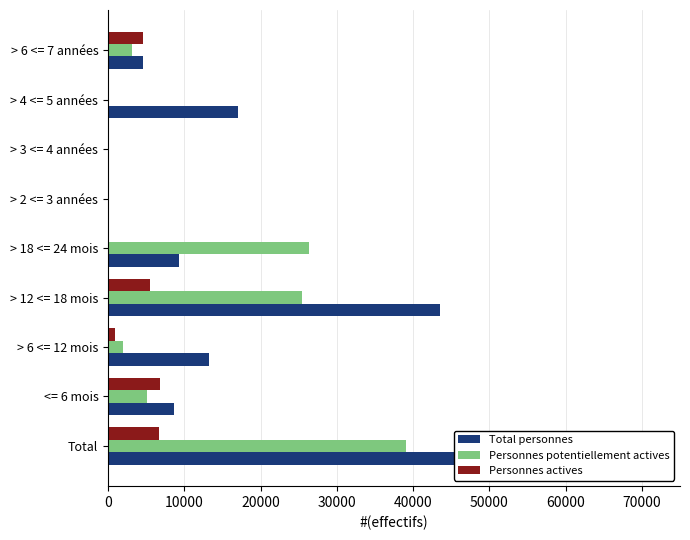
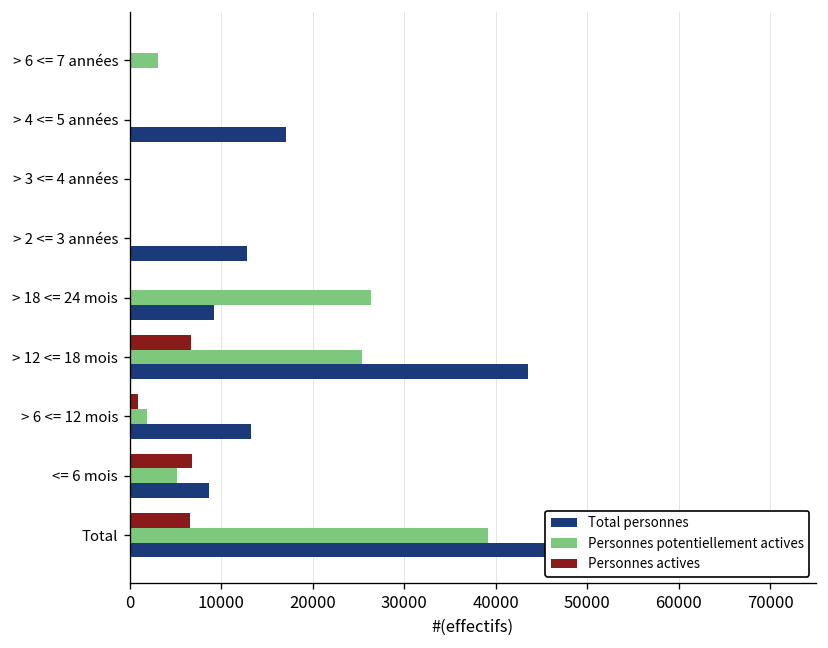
  {
    "Total personnes": {
-     "> 6 <= 7 années": 5000,
+     "> 6 <= 7 années": 0,
      "> 4 <= 5 années": 17000,
-     "> 2 <= 3 années": 0,
+     "> 2 <= 3 années": 13000,
      "> 18 <= 24 mois": 9000,
      "> 12 <= 18 mois": 44000,
      "> 6 <= 12 mois": 13000,
      "<= 6 mois": 9000
    },
    "Personnes potentiellement actives": {
      "> 6 <= 7 années": 3000,
      "> 18 <= 24 mois": 26000,
      "> 12 <= 18 mois": 25000,
      "> 6 <= 12 mois": 2000,
      "<= 6 mois": 5000,
      "Total": 39000
    },
    "Personnes actives": {
-     "> 6 <= 7 années": 5000,
-     "> 12 <= 18 mois": 6000,
+     "> 6 <= 7 années": 0,
+     "> 12 <= 18 mois": 7000,
      "> 6 <= 12 mois": 1000,
      "<= 6 mois": 7000,
      "Total": 7000
    }
  }
